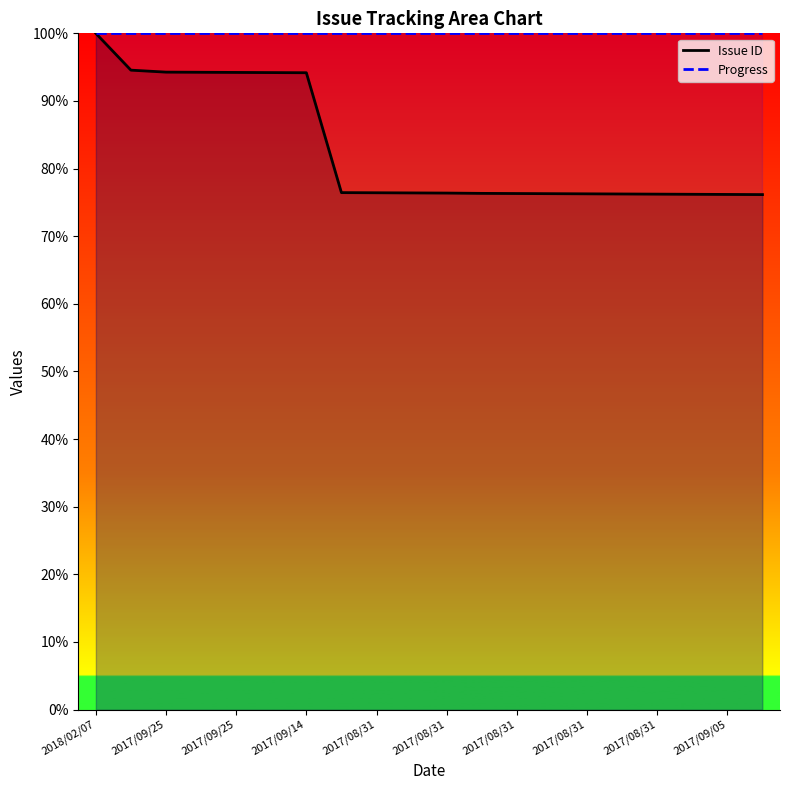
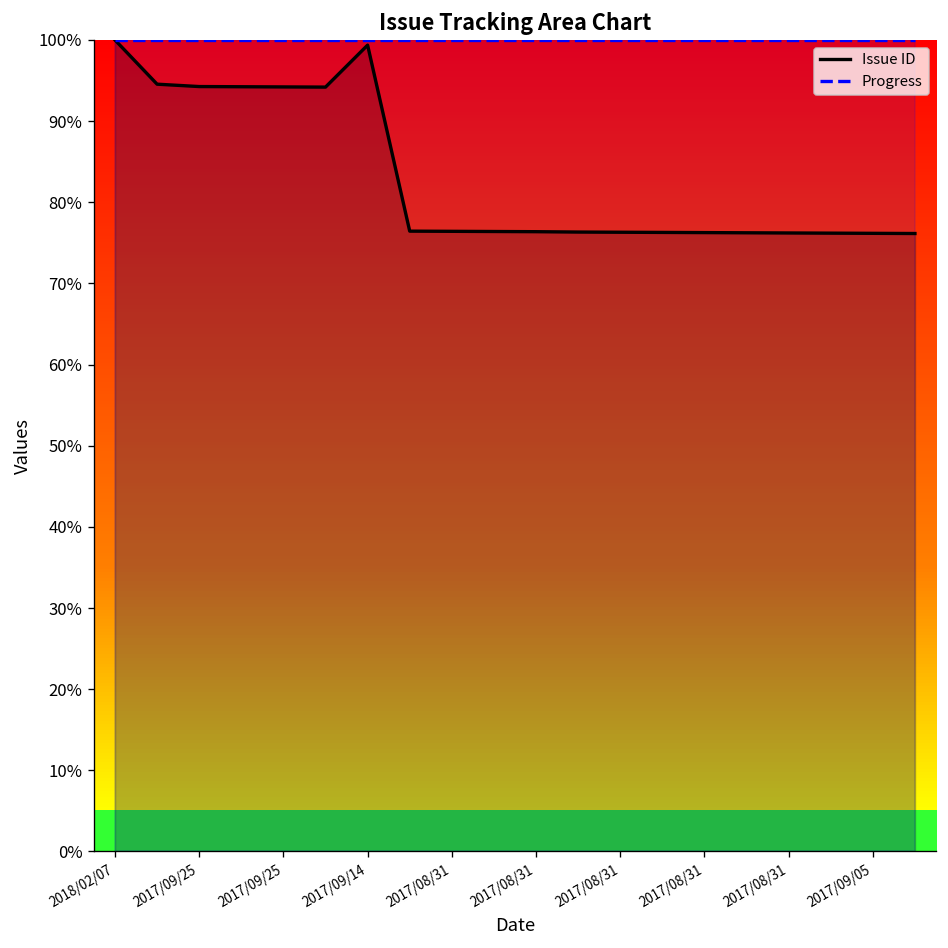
  {
    "Issue ID": {
-     "2017/09/14": "94%",
+     "2017/09/14": "99%",
      "2017/09/05": "76%"
    },
    "Progress": {
      "2017/09/14": "100%",
      "2017/09/05": "100%"
    }
  }
